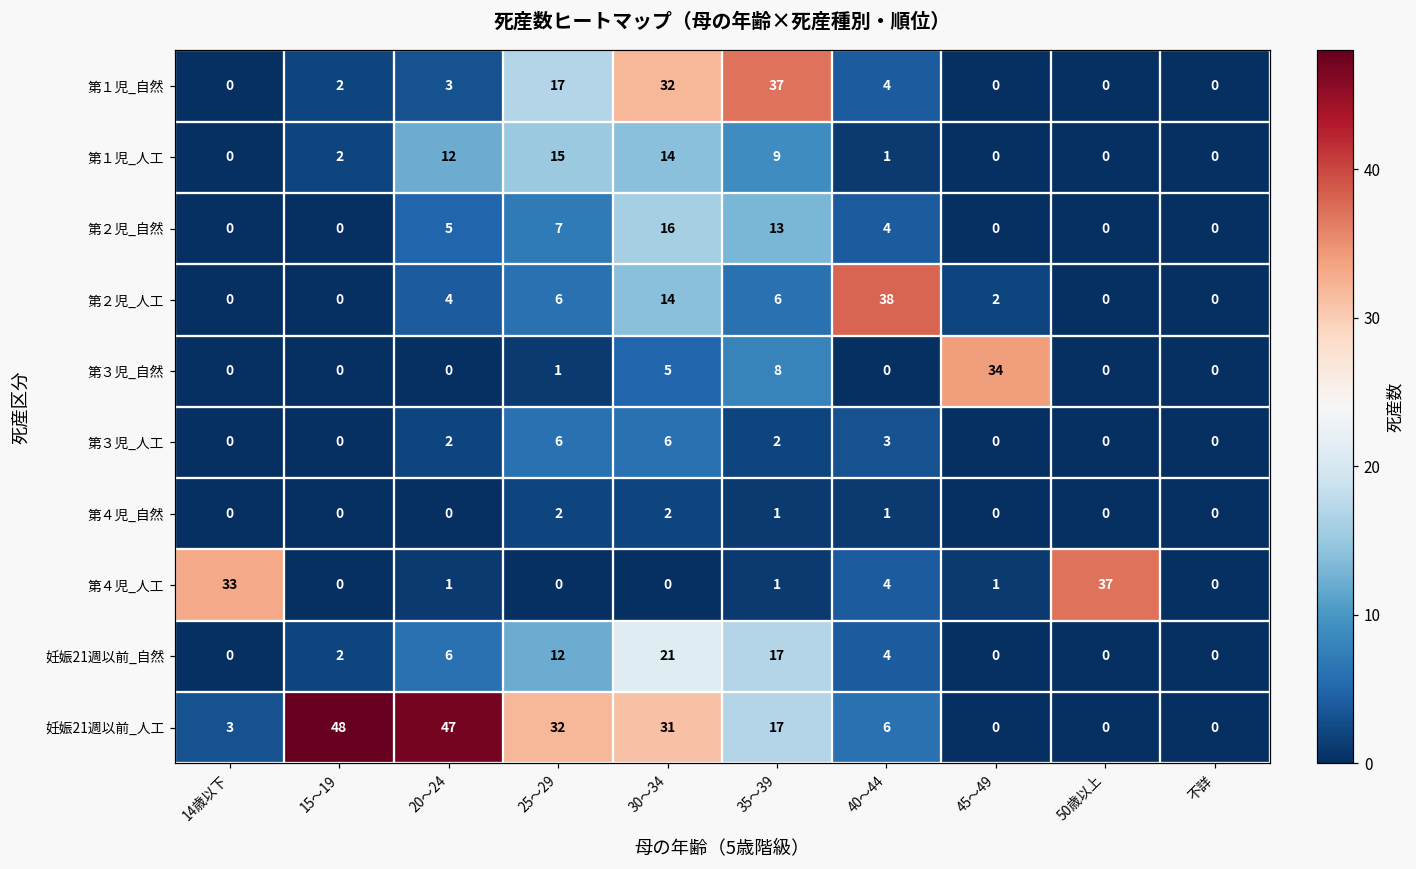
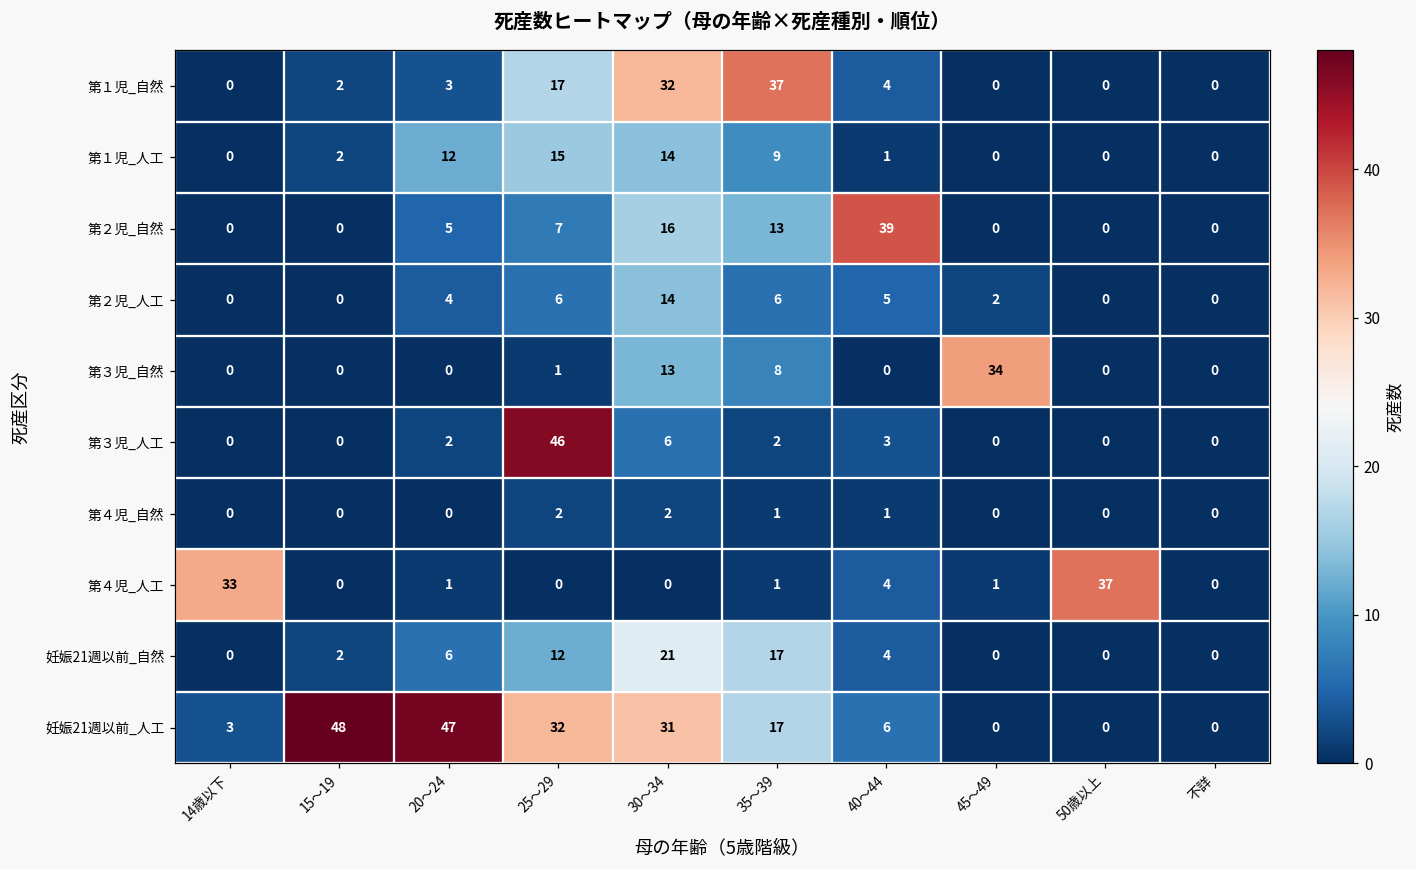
  {
    "第１児_自然": {
      "14歳以下": 0,
      "15～19": 2,
      "20～24": 3,
      "25～29": 17,
      "30～34": 32,
      "35～39": 37,
      "40～44": 4,
      "45～49": 0,
      "50歳以上": 0,
      "不詳": 0
    },
    "第１児_人工": {
      "14歳以下": 0,
      "15～19": 2,
      "20～24": 12,
      "25～29": 15,
      "30～34": 14,
      "35～39": 9,
      "40～44": 1,
      "45～49": 0,
      "50歳以上": 0,
      "不詳": 0
    },
    "第２児_自然": {
      "14歳以下": 0,
      "15～19": 0,
      "20～24": 5,
      "25～29": 7,
      "30～34": 16,
      "35～39": 13,
-     "40～44": 4,
+     "40～44": 39,
      "45～49": 0,
      "50歳以上": 0,
      "不詳": 0
    },
    "第２児_人工": {
      "14歳以下": 0,
      "15～19": 0,
      "20～24": 4,
      "25～29": 6,
      "30～34": 14,
      "35～39": 6,
-     "40～44": 38,
+     "40～44": 5,
      "45～49": 2,
      "50歳以上": 0,
      "不詳": 0
    },
    "第３児_自然": {
      "14歳以下": 0,
      "15～19": 0,
      "20～24": 0,
      "25～29": 1,
-     "30～34": 5,
+     "30～34": 13,
      "35～39": 8,
      "40～44": 0,
      "45～49": 34,
      "50歳以上": 0,
      "不詳": 0
    },
    "第３児_人工": {
      "14歳以下": 0,
      "15～19": 0,
      "20～24": 2,
-     "25～29": 6,
+     "25～29": 46,
      "30～34": 6,
      "35～39": 2,
      "40～44": 3,
      "45～49": 0,
      "50歳以上": 0,
      "不詳": 0
    },
    "第４児_自然": {
      "14歳以下": 0,
      "15～19": 0,
      "20～24": 0,
      "25～29": 2,
      "30～34": 2,
      "35～39": 1,
      "40～44": 1,
      "45～49": 0,
      "50歳以上": 0,
      "不詳": 0
    },
    "第４児_人工": {
      "14歳以下": 33,
      "15～19": 0,
      "20～24": 1,
      "25～29": 0,
      "30～34": 0,
      "35～39": 1,
      "40～44": 4,
      "45～49": 1,
      "50歳以上": 37,
      "不詳": 0
    },
    "妊娠21週以前_自然": {
      "14歳以下": 0,
      "15～19": 2,
      "20～24": 6,
      "25～29": 12,
      "30～34": 21,
      "35～39": 17,
      "40～44": 4,
      "45～49": 0,
      "50歳以上": 0,
      "不詳": 0
    },
    "妊娠21週以前_人工": {
      "14歳以下": 3,
      "15～19": 48,
      "20～24": 47,
      "25～29": 32,
      "30～34": 31,
      "35～39": 17,
      "40～44": 6,
      "45～49": 0,
      "50歳以上": 0,
      "不詳": 0
    }
  }
